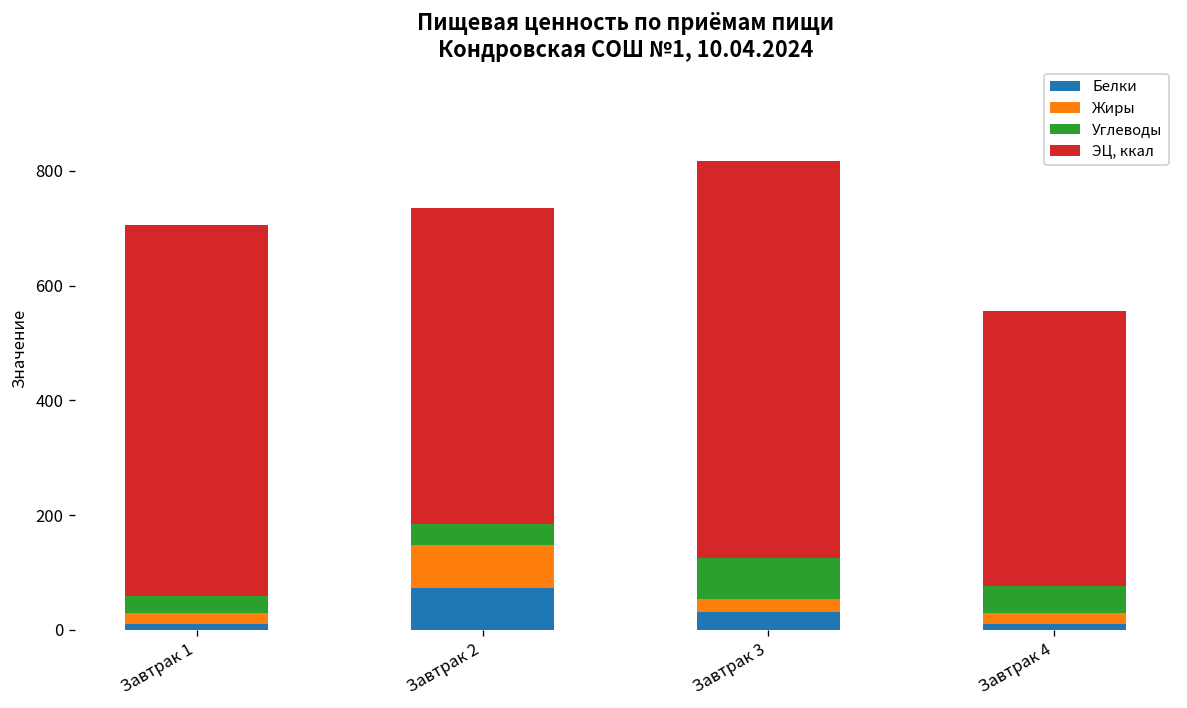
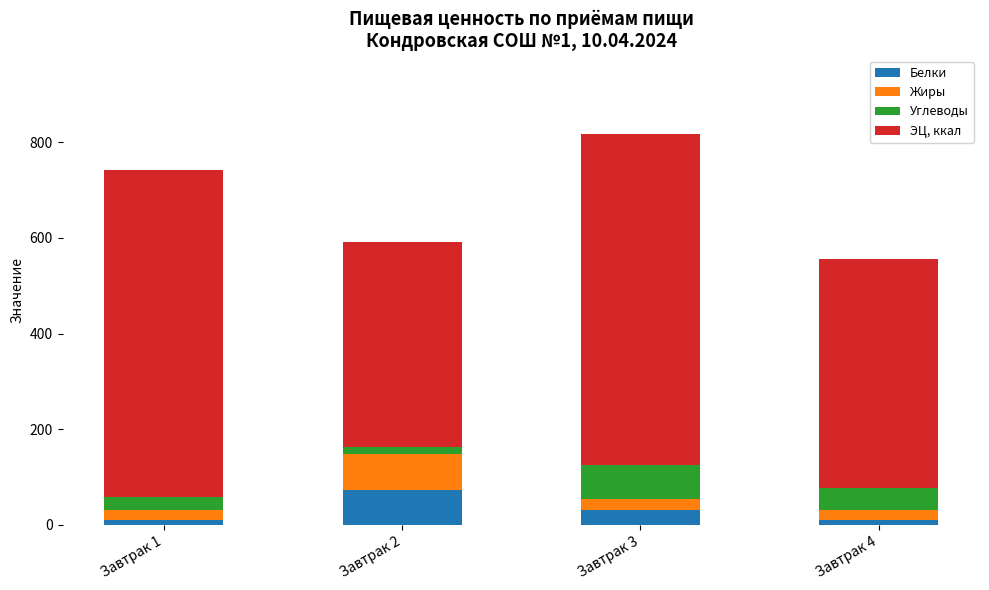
  {
    "Белки": {
      "Завтрак 1": 10,
      "Завтрак 2": 70,
      "Завтрак 3": 30,
      "Завтрак 4": 10
    },
    "Жиры": {
      "Завтрак 1": 20,
      "Завтрак 2": 70,
      "Завтрак 3": 20,
      "Завтрак 4": 20
    },
    "Углеводы": {
      "Завтрак 1": 30,
-     "Завтрак 2": 40,
+     "Завтрак 2": 20,
      "Завтрак 3": 70,
      "Завтрак 4": 50
    },
    "ЭЦ, ккал": {
-     "Завтрак 1": 650,
-     "Завтрак 2": 550,
+     "Завтрак 1": 680,
+     "Завтрак 2": 430,
      "Завтрак 3": 690,
      "Завтрак 4": 480
    }
  }
